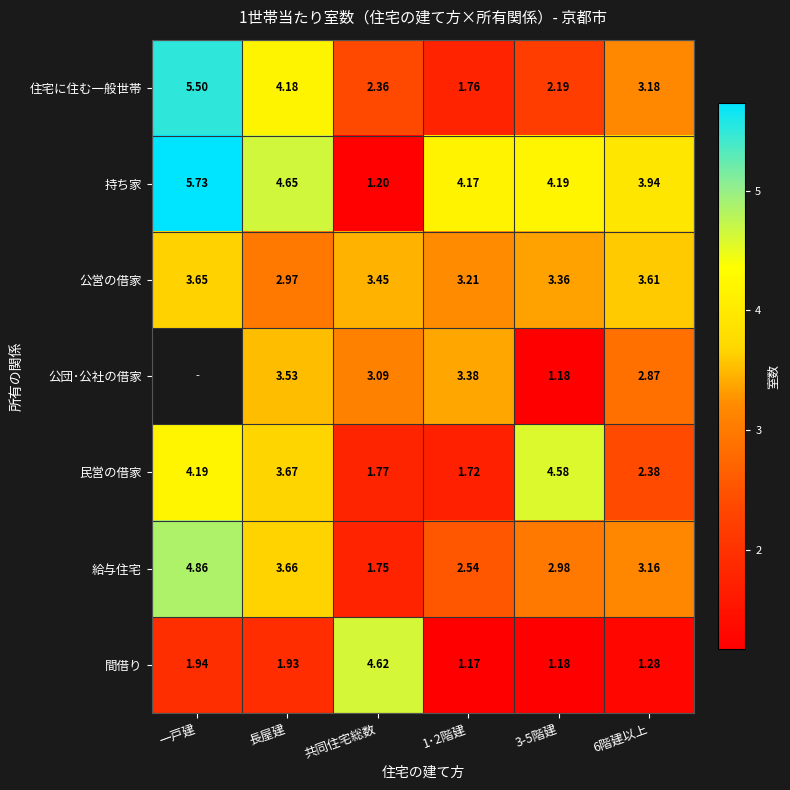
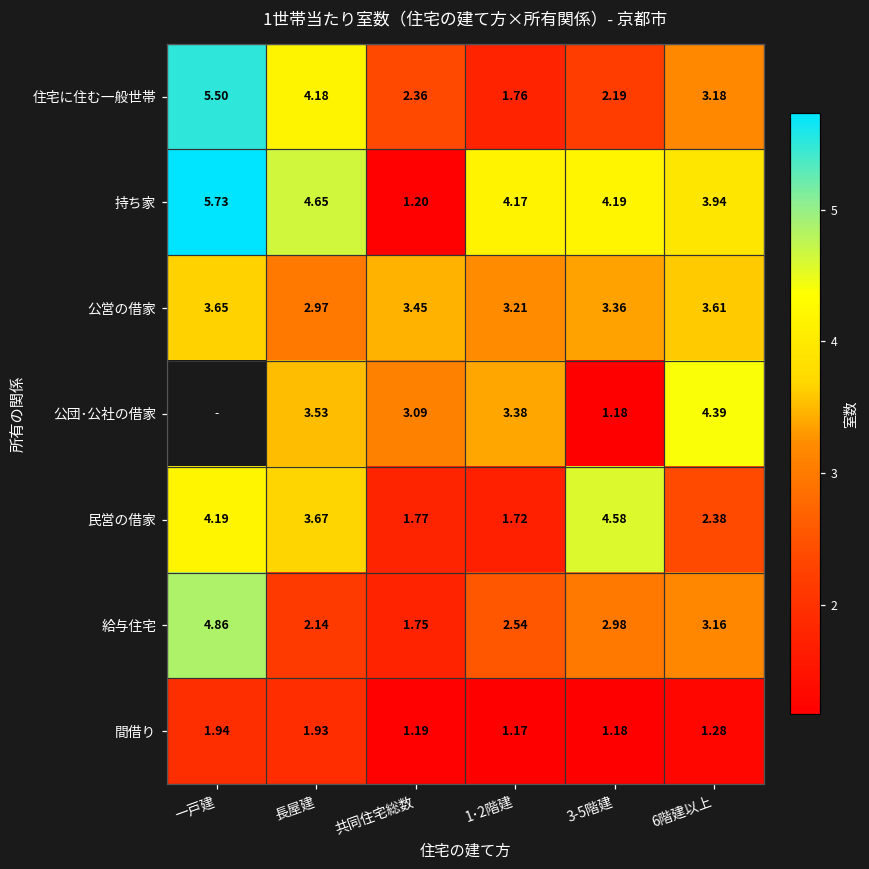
  {
    "住宅に住む一般世帯": {
      "一戸建": 5.50,
      "長屋建": 4.18,
      "共同住宅総数": 2.36,
      "1･2階建": 1.76,
      "3-5階建": 2.19,
      "6階建以上": 3.18
    },
    "持ち家": {
      "一戸建": 5.73,
      "長屋建": 4.65,
      "共同住宅総数": 1.20,
      "1･2階建": 4.17,
      "3-5階建": 4.19,
      "6階建以上": 3.94
    },
    "公営の借家": {
      "一戸建": 3.65,
      "長屋建": 2.97,
      "共同住宅総数": 3.45,
      "1･2階建": 3.21,
      "3-5階建": 3.36,
      "6階建以上": 3.61
    },
    "公団･公社の借家": {
      "長屋建": 3.53,
      "共同住宅総数": 3.09,
      "1･2階建": 3.38,
      "3-5階建": 1.18,
-     "6階建以上": 2.87
+     "6階建以上": 4.39
    },
    "民営の借家": {
      "一戸建": 4.19,
      "長屋建": 3.67,
      "共同住宅総数": 1.77,
      "1･2階建": 1.72,
      "3-5階建": 4.58,
      "6階建以上": 2.38
    },
    "給与住宅": {
      "一戸建": 4.86,
-     "長屋建": 3.66,
+     "長屋建": 2.14,
      "共同住宅総数": 1.75,
      "1･2階建": 2.54,
      "3-5階建": 2.98,
      "6階建以上": 3.16
    },
    "間借り": {
      "一戸建": 1.94,
      "長屋建": 1.93,
-     "共同住宅総数": 4.62,
+     "共同住宅総数": 1.19,
      "1･2階建": 1.17,
      "3-5階建": 1.18,
      "6階建以上": 1.28
    }
  }
